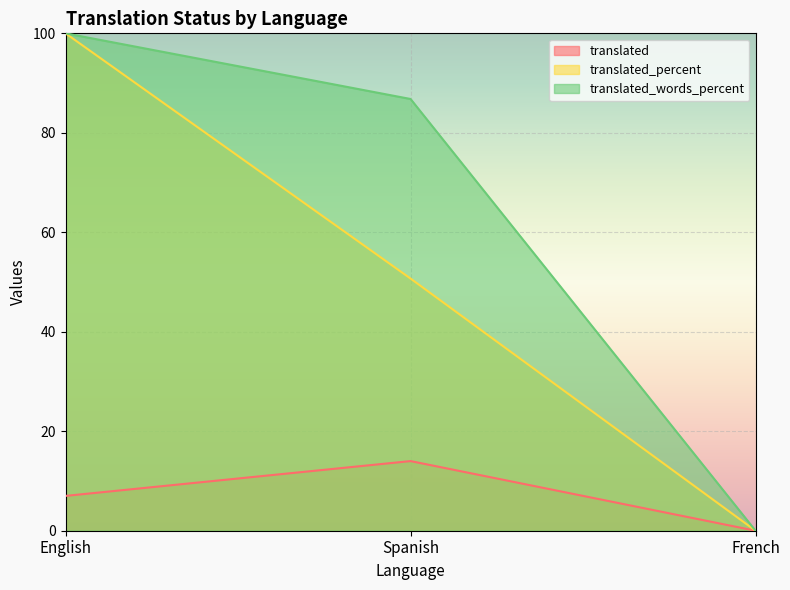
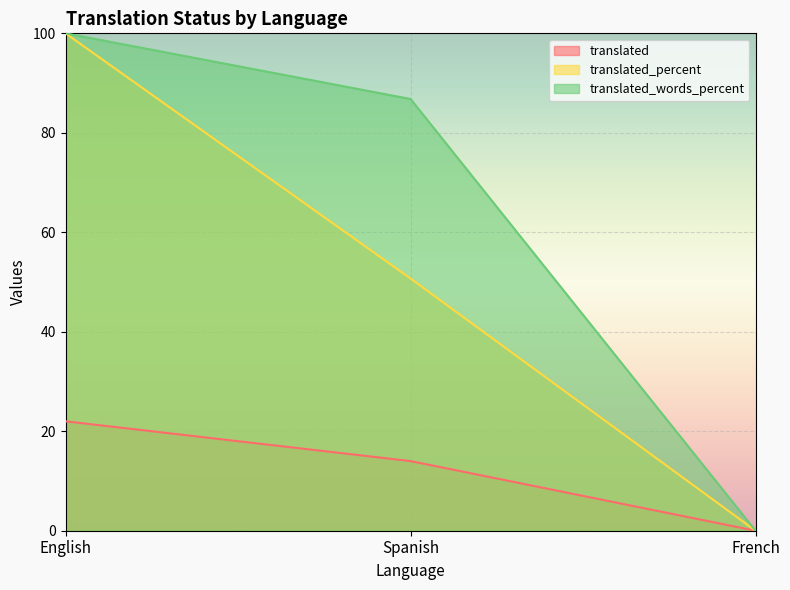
  {
    "translated": {
-     "English": 7,
+     "English": 22,
      "Spanish": 14
    },
    "translated_percent": {
      "Spanish": 51
    },
    "translated_words_percent": {
      "Spanish": 87
    }
  }
